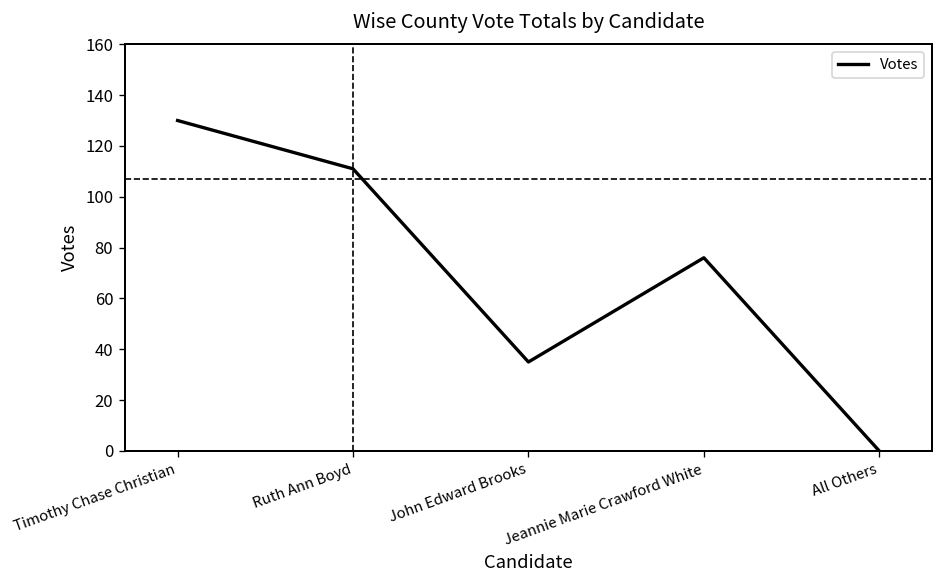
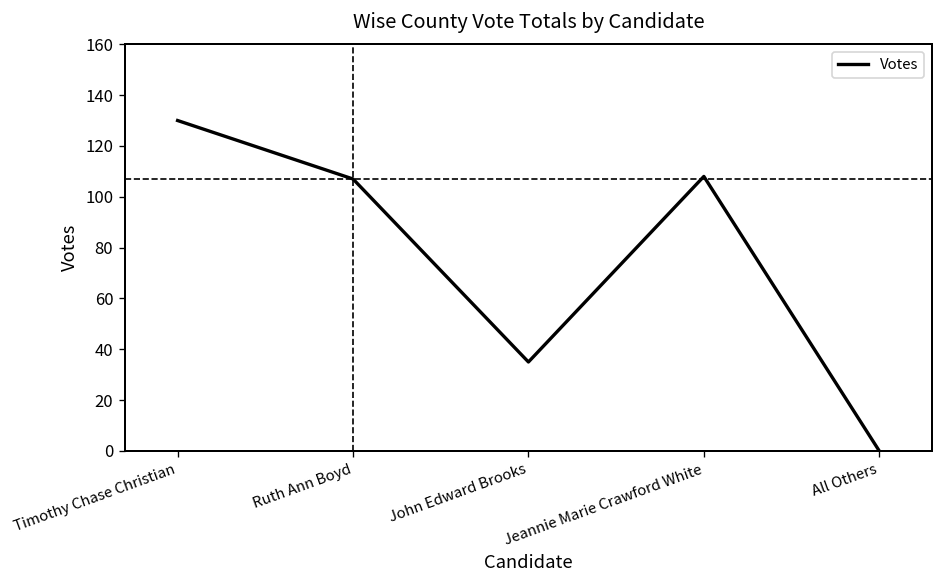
  {
    "Timothy Chase Christian": 130,
-   "Ruth Ann Boyd": 111,
+   "Ruth Ann Boyd": 107,
    "John Edward Brooks": 35,
-   "Jeannie Marie Crawford White": 76,
+   "Jeannie Marie Crawford White": 108,
    "All Others": 0
  }
